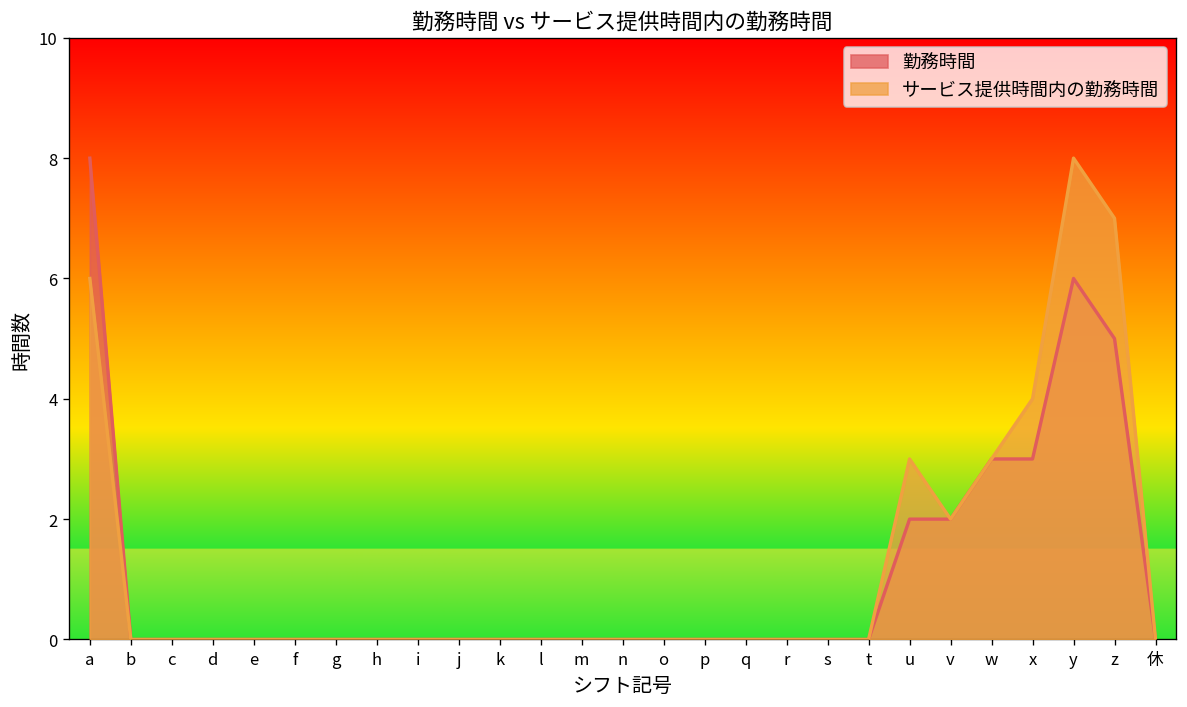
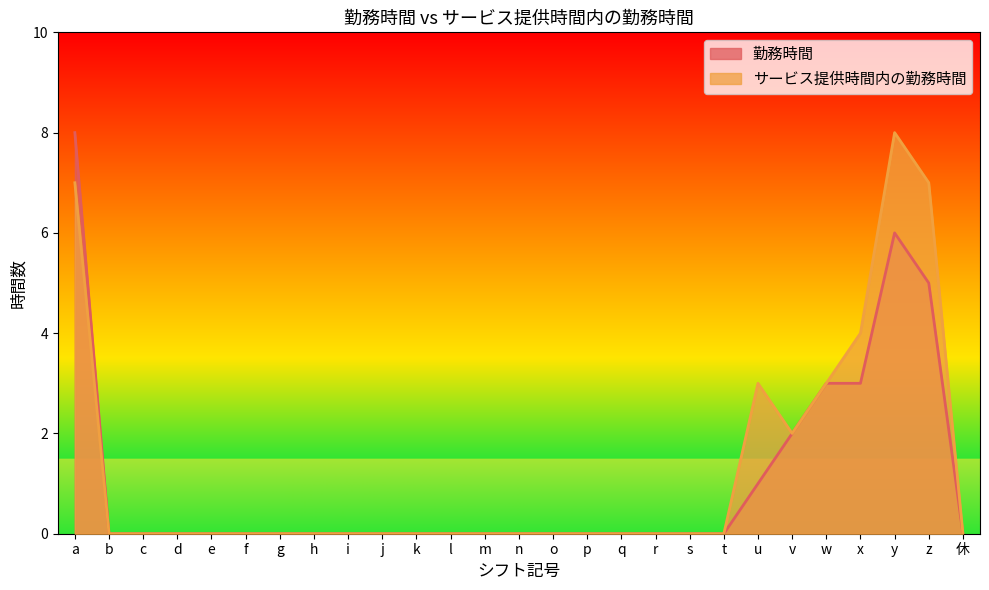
  {
    "勤務時間": {
      "a": 8,
-     "u": 2,
+     "u": 1,
      "x": 3,
      "y": 6,
      "z": 5
    },
    "サービス提供時間内の勤務時間": {
-     "a": 6,
+     "a": 7,
      "u": 3,
      "x": 4,
      "y": 8,
      "z": 7
    }
  }
